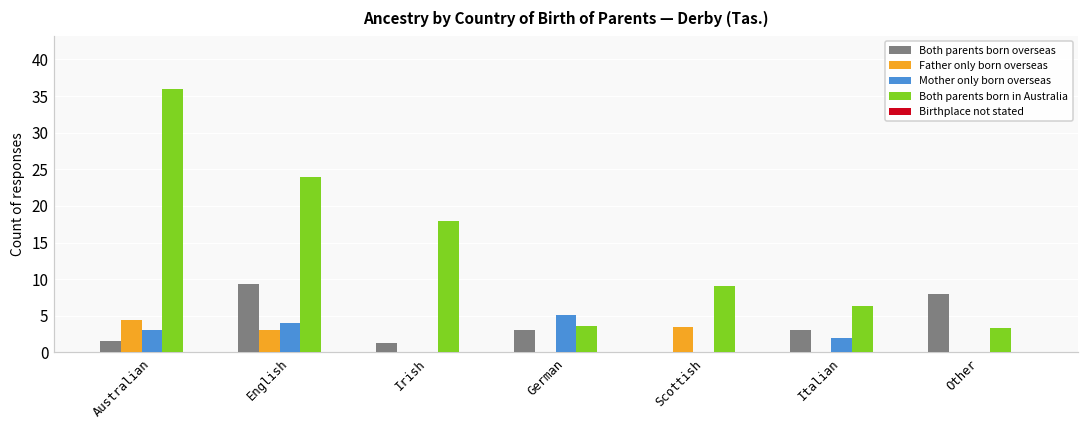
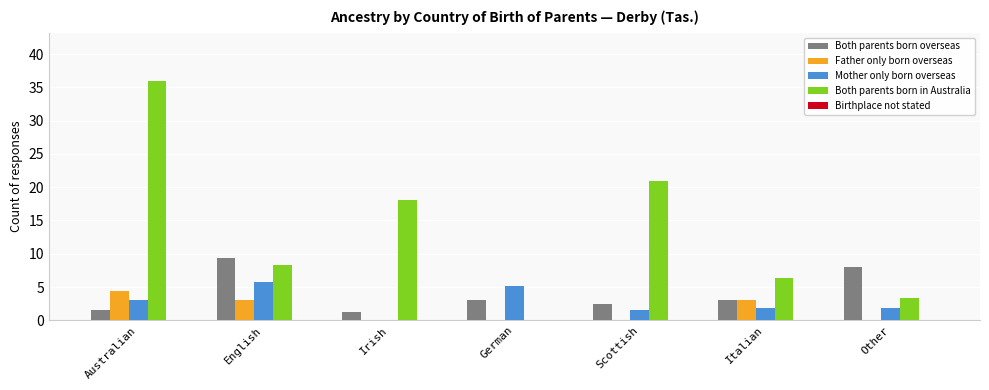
  {
    "Both parents born overseas": {
      "Australian": 2,
      "English": 9,
      "Irish": 1,
      "German": 3,
-     "Scottish": 0,
+     "Scottish": 2,
      "Italian": 3,
      "Other": 8
    },
    "Father only born overseas": {
      "Australian": 4,
      "English": 3,
      "Irish": 0,
      "German": 0,
-     "Scottish": 3,
-     "Italian": 0,
+     "Scottish": 0,
+     "Italian": 3,
      "Other": 0
    },
    "Mother only born overseas": {
      "Australian": 3,
-     "English": 4,
+     "English": 6,
      "Irish": 0,
      "German": 5,
-     "Scottish": 0,
+     "Scottish": 2,
      "Italian": 2,
-     "Other": 0
+     "Other": 2
    },
    "Both parents born in Australia": {
      "Australian": 36,
-     "English": 24,
+     "English": 8,
      "Irish": 18,
-     "German": 4,
-     "Scottish": 9,
+     "German": 0,
+     "Scottish": 21,
      "Italian": 6,
      "Other": 3
    },
    "Birthplace not stated": {
      "Australian": 0,
      "English": 0,
      "Irish": 0,
      "German": 0,
      "Scottish": 0,
      "Italian": 0,
      "Other": 0
    }
  }
